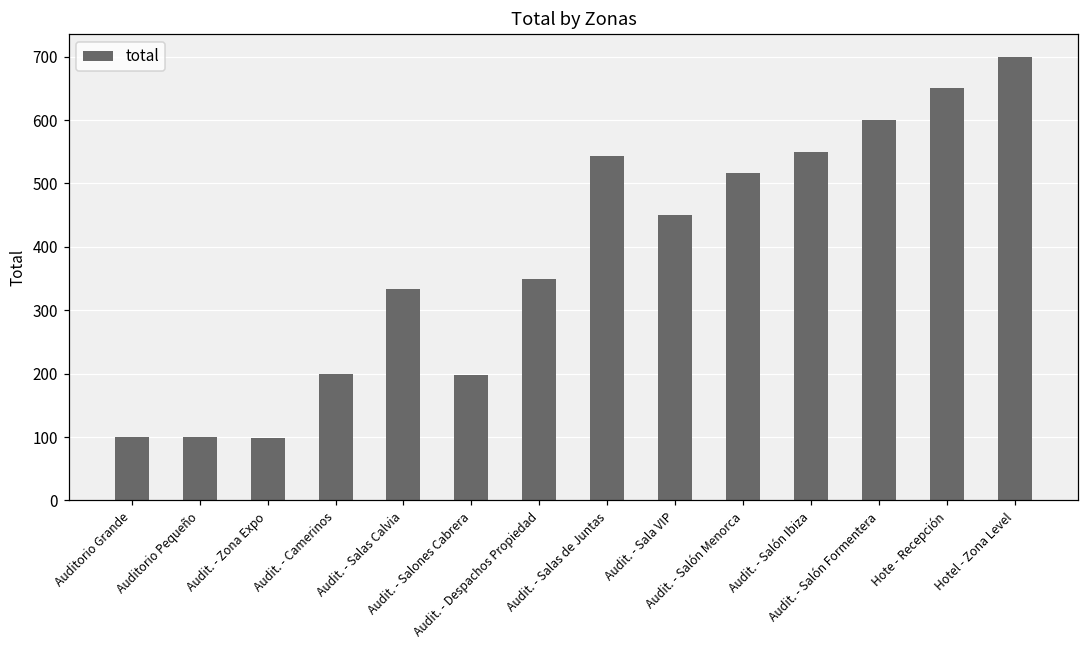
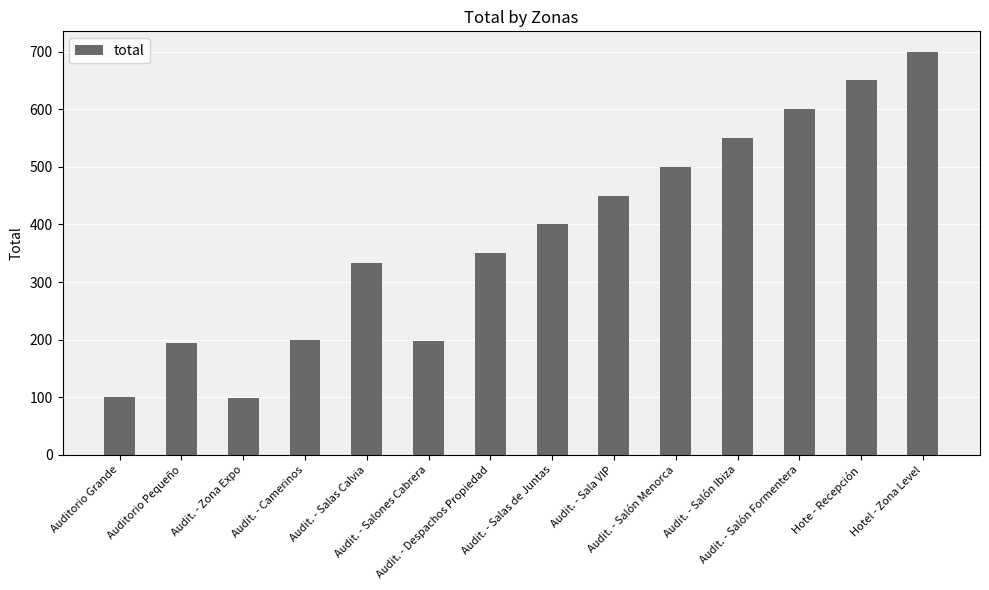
  {
    "Auditorio Grande": 100,
-   "Auditorio Pequeño": 100,
+   "Auditorio Pequeño": 190,
    "Audit. - Zona Expo": 100,
    "Audit. - Camerinos": 200,
    "Audit. - Salas Calvia": 330,
    "Audit. - Salones Cabrera": 200,
    "Audit. - Despachos Propiedad": 350,
-   "Audit. - Salas de Juntas": 540,
+   "Audit. - Salas de Juntas": 400,
    "Audit. - Sala VIP": 450,
-   "Audit. - Salón Menorca": 520,
+   "Audit. - Salón Menorca": 500,
    "Audit. - Salón Ibiza": 550,
    "Audit. - Salón Formentera": 600,
    "Hote - Recepción": 650,
    "Hotel - Zona Level": 700
  }
